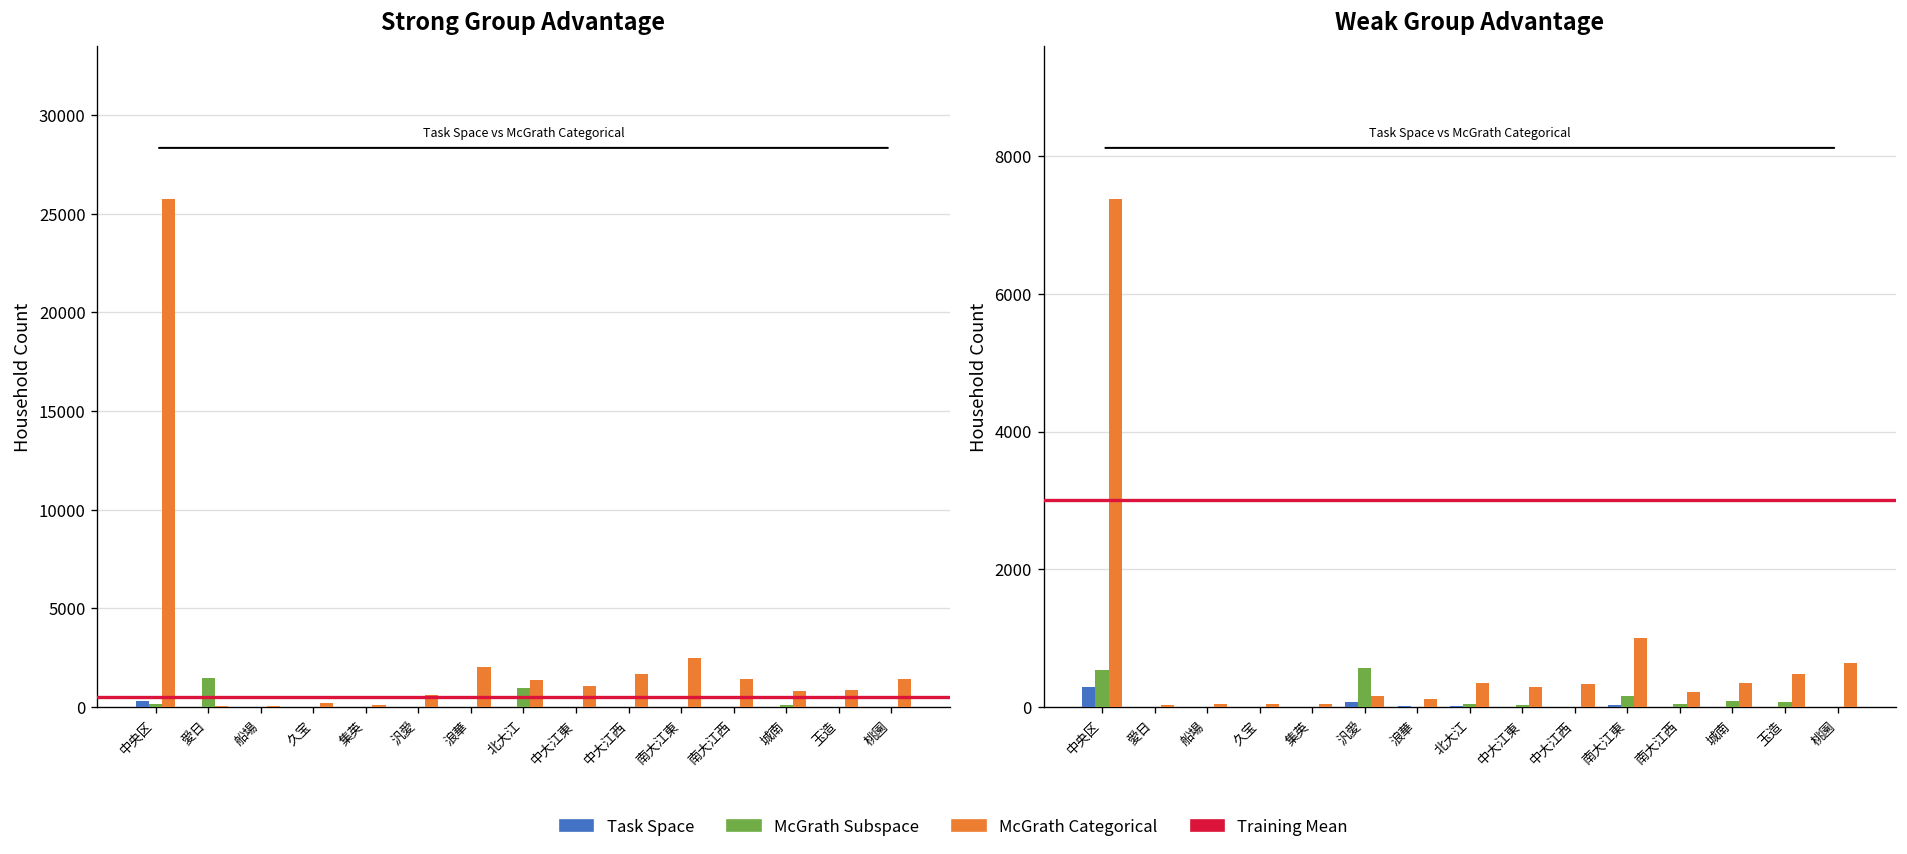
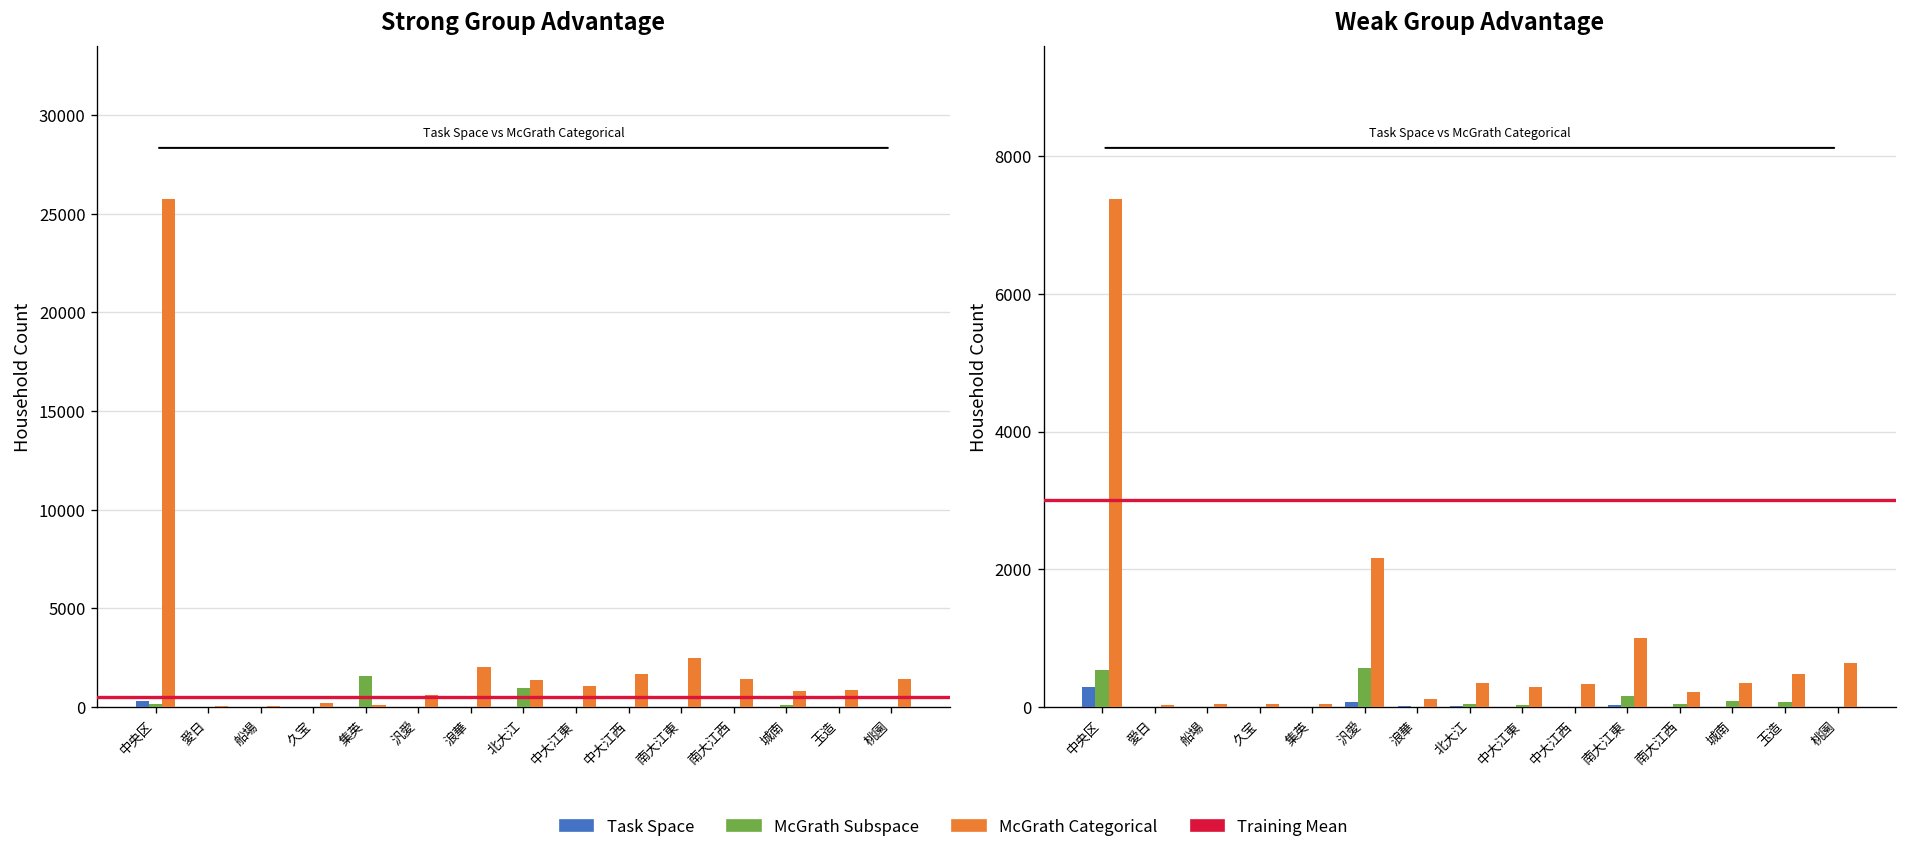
  {
    "Strong Group Advantage": {
      "Task Space": {
        "中央区": 300
      },
      "McGrath Subspace": {
        "中央区": 200,
-       "愛日": 1500,
-       "集英": 0,
+       "愛日": 0,
+       "集英": 1600,
        "汎愛": 0,
        "北大江": 900
      },
      "McGrath Categorical": {
        "中央区": 25800,
        "久宝": 200,
        "汎愛": 600,
        "浪華": 2000,
        "北大江": 1400,
        "中大江東": 1100,
        "中大江西": 1700,
        "南大江東": 2500,
        "南大江西": 1400,
        "城南": 800,
        "玉造": 900,
        "桃園": 1400
      }
    },
    "Weak Group Advantage": {
      "Task Space": {
        "中央区": 300,
        "汎愛": 100,
        "玉造": 0,
        "桃園": 0
      },
      "McGrath Subspace": {
        "中央区": 500,
        "汎愛": 600,
        "北大江": 0,
        "南大江東": 200,
        "南大江西": 100,
        "城南": 100,
        "玉造": 100
      },
      "McGrath Categorical": {
        "中央区": 7400,
        "船場": 0,
        "久宝": 0,
        "集英": 0,
-       "汎愛": 200,
+       "汎愛": 2200,
        "浪華": 100,
        "北大江": 300,
        "中大江東": 300,
        "中大江西": 300,
        "南大江東": 1000,
        "南大江西": 200,
        "城南": 400,
        "玉造": 500,
        "桃園": 600
      }
    }
  }
